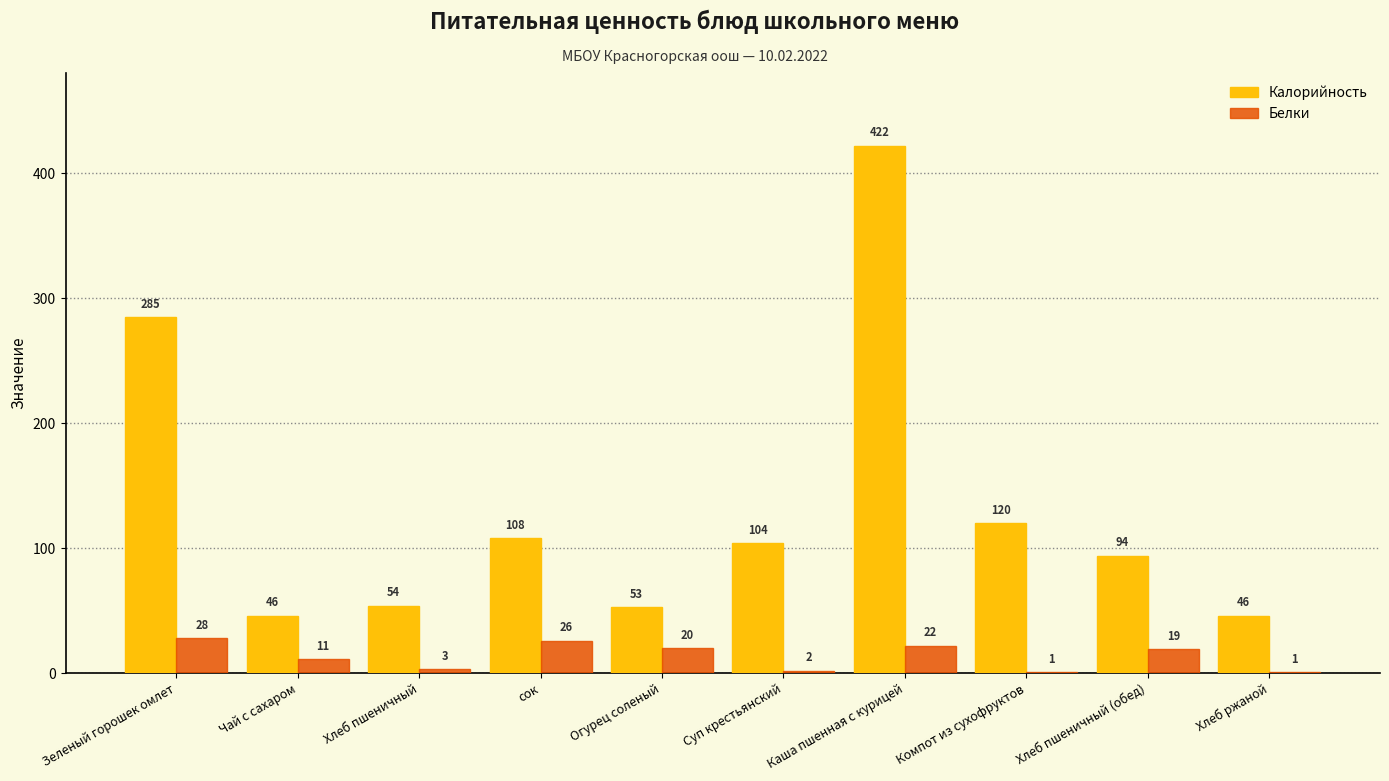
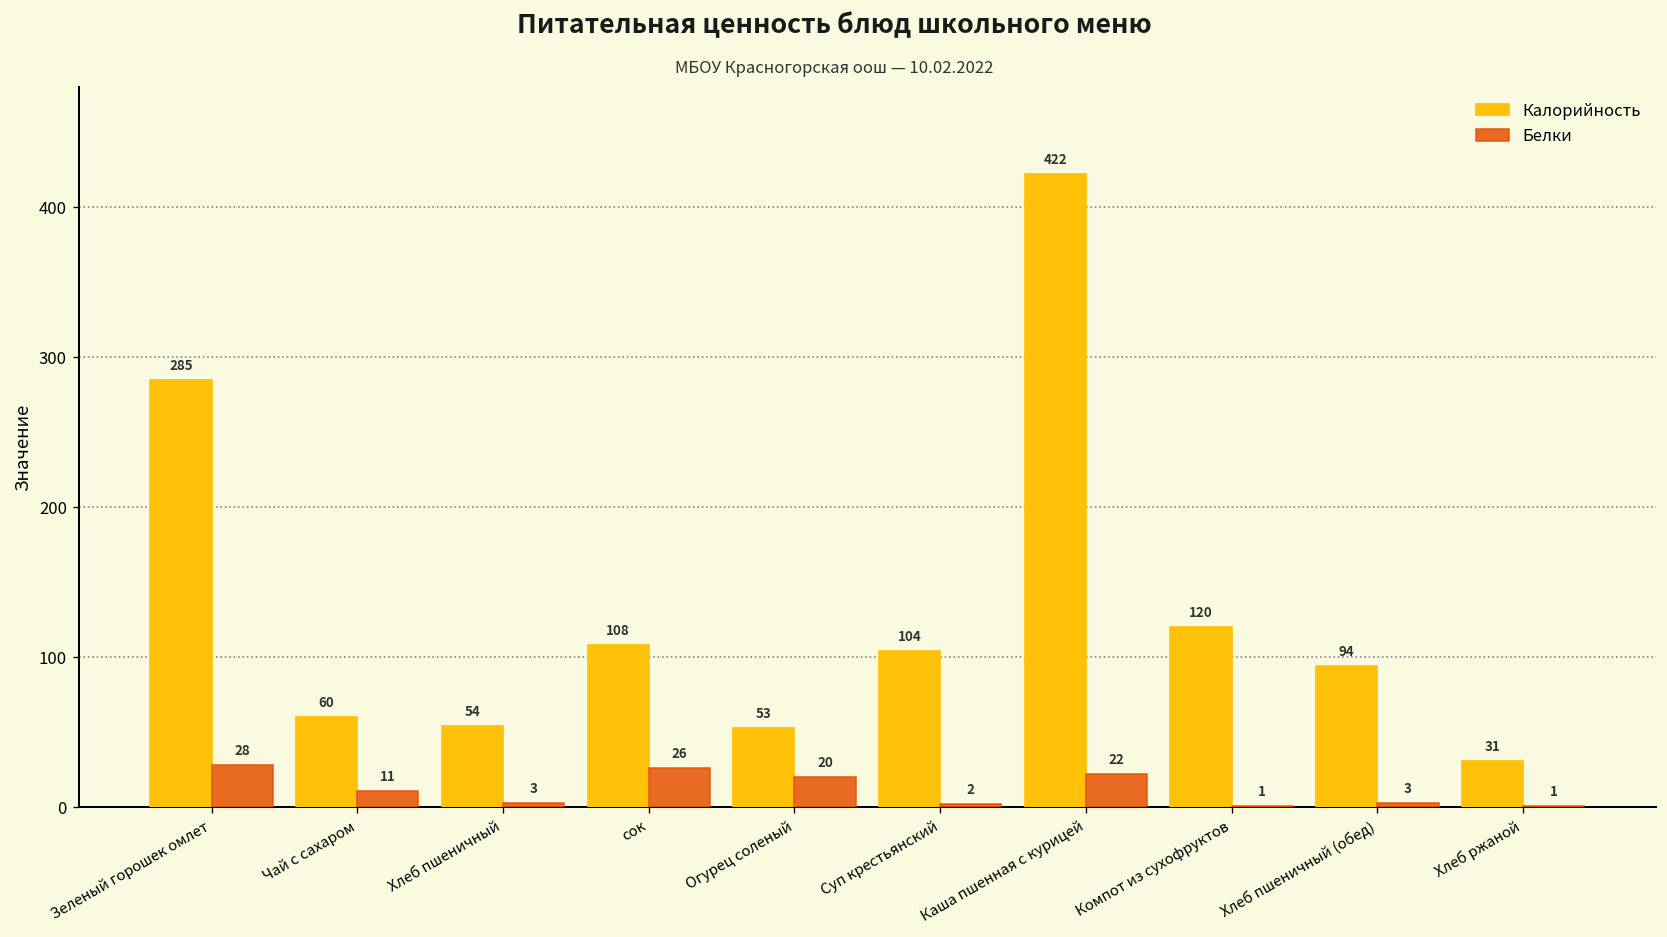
  {
    "Калорийность": {
      "Зеленый горошек омлет": 285,
-     "Чай с сахаром": 46,
+     "Чай с сахаром": 60,
      "Хлеб пшеничный": 54,
      "сок": 108,
      "Огурец соленый": 53,
      "Суп крестьянский": 104,
      "Каша пшенная с курицей": 422,
      "Компот из сухофруктов": 120,
      "Хлеб пшеничный (обед)": 94,
-     "Хлеб ржаной": 46
+     "Хлеб ржаной": 31
    },
    "Белки": {
      "Зеленый горошек омлет": 28,
      "Чай с сахаром": 11,
      "Хлеб пшеничный": 3,
      "сок": 26,
      "Огурец соленый": 20,
      "Суп крестьянский": 2,
      "Каша пшенная с курицей": 22,
      "Компот из сухофруктов": 1,
-     "Хлеб пшеничный (обед)": 19,
+     "Хлеб пшеничный (обед)": 3,
      "Хлеб ржаной": 1
    }
  }
